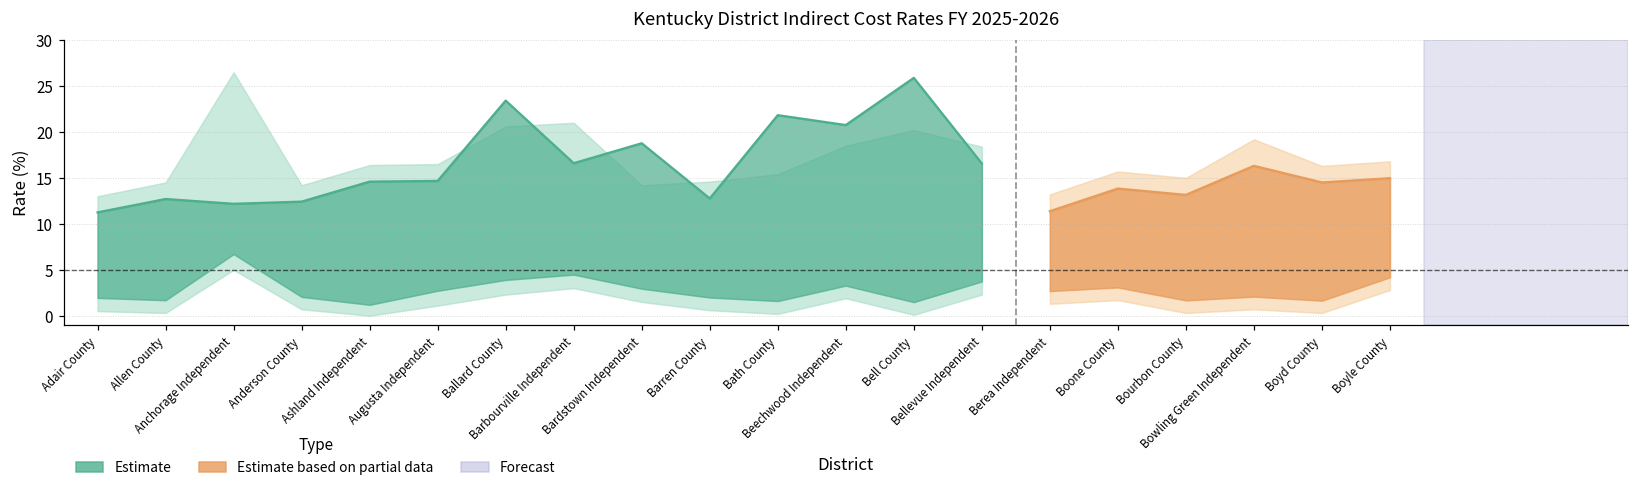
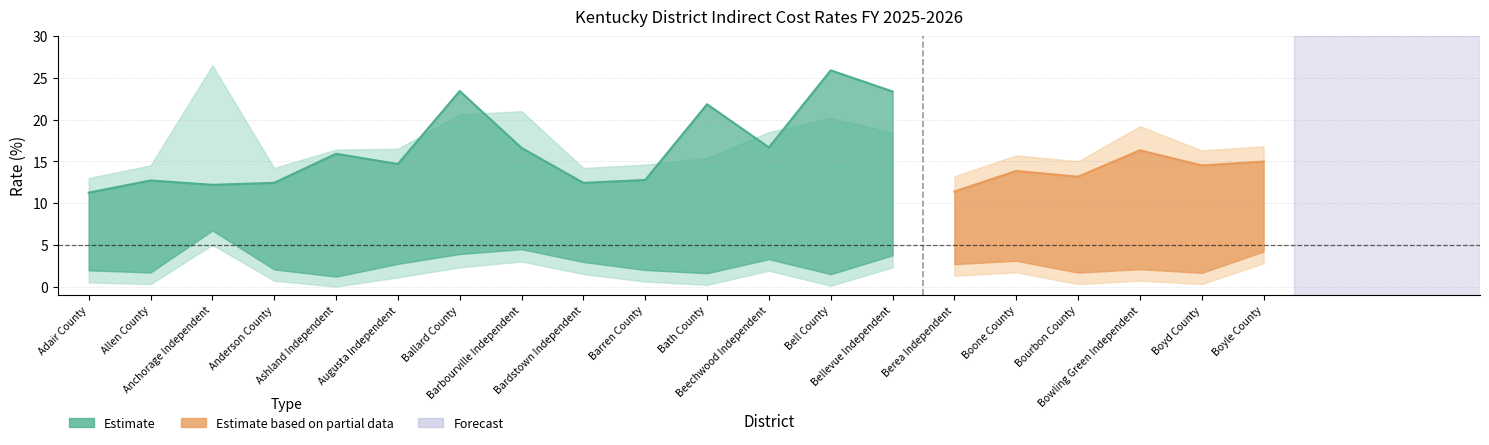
  {
    "Estimate": {
      "Adair County": 11,
      "Allen County": 13,
      "Anchorage Independent": 12,
      "Anderson County": 12,
-     "Ashland Independent": 15,
+     "Ashland Independent": 16,
      "Augusta Independent": 15,
      "Ballard County": 23,
      "Barbourville Independent": 17,
-     "Bardstown Independent": 19,
+     "Bardstown Independent": 12,
      "Barren County": 13,
      "Bath County": 22,
-     "Beechwood Independent": 21,
+     "Beechwood Independent": 17,
      "Bell County": 26,
-     "Bellevue Independent": 17
+     "Bellevue Independent": 23
    },
    "Estimate based on partial data": {
      "Berea Independent": 11,
      "Boone County": 14,
      "Bourbon County": 13,
      "Bowling Green Independent": 16,
      "Boyd County": 15,
      "Boyle County": 15
    }
  }
